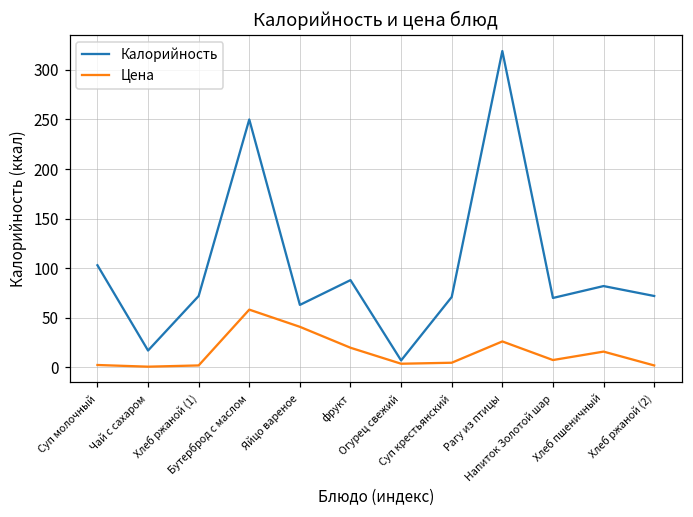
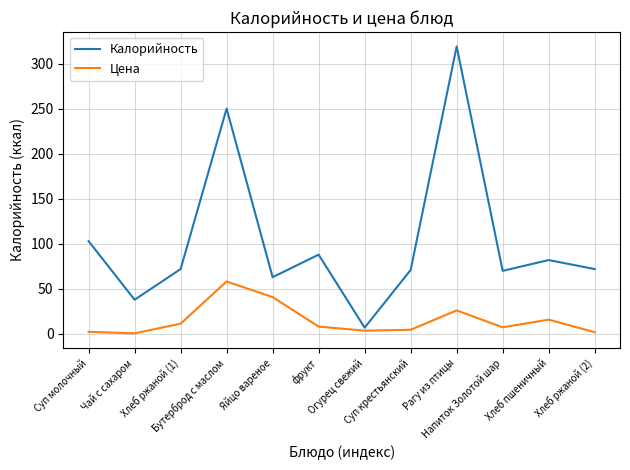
  {
    "Калорийность": {
      "Суп молочный": 100,
-     "Чай с сахаром": 20,
+     "Чай с сахаром": 40,
      "Хлеб ржаной (1)": 70,
      "Бутерброд с маслом": 250,
      "Яйцо вареное": 60,
      "фрукт": 90,
      "Огурец свежий": 10,
      "Суп крестьянский": 70,
      "Рагу из птицы": 320,
      "Напиток Золотой шар": 70,
      "Хлеб пшеничный": 80,
      "Хлеб ржаной (2)": 70
    },
    "Цена": {
      "Суп молочный": 0,
      "Чай с сахаром": 0,
-     "Хлеб ржаной (1)": 0,
+     "Хлеб ржаной (1)": 10,
      "Бутерброд с маслом": 60,
      "Яйцо вареное": 40,
-     "фрукт": 20,
+     "фрукт": 10,
      "Огурец свежий": 0,
      "Суп крестьянский": 0,
      "Рагу из птицы": 30,
      "Напиток Золотой шар": 10,
      "Хлеб пшеничный": 20,
      "Хлеб ржаной (2)": 0
    }
  }
